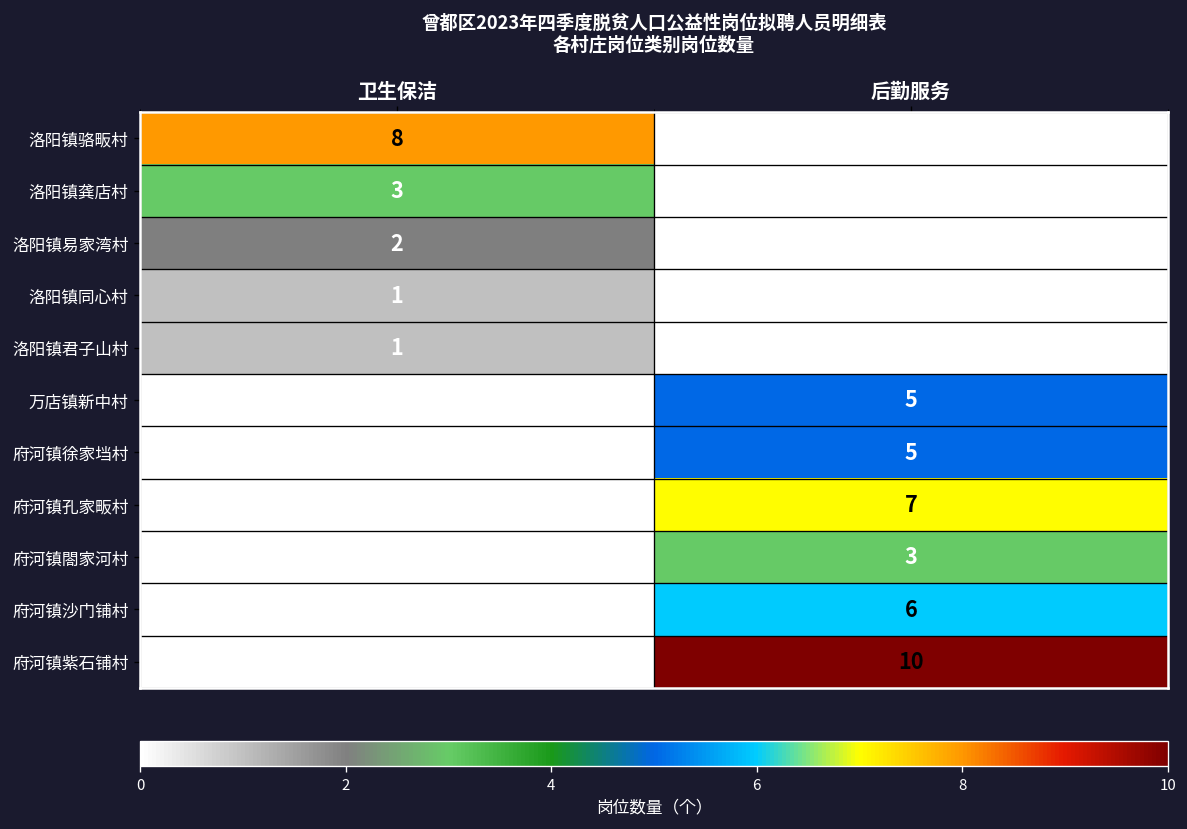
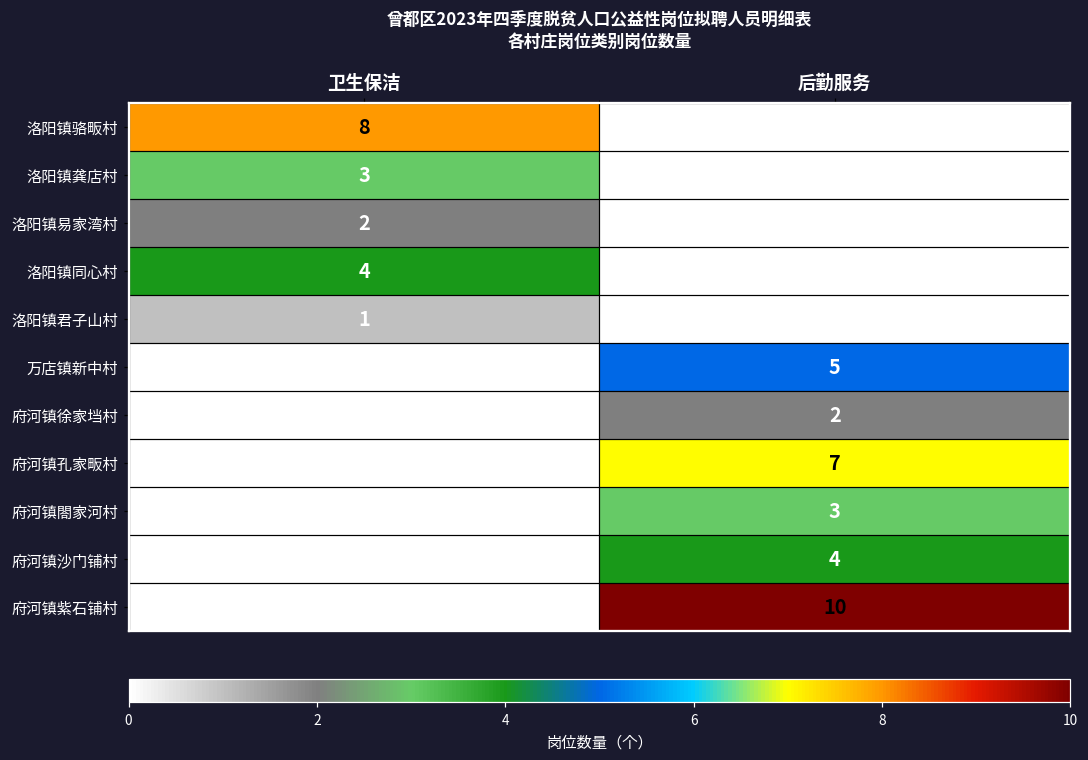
  {
    "洛阳镇骆畈村": {
      "卫生保洁": 8
    },
    "洛阳镇龚店村": {
      "卫生保洁": 3
    },
    "洛阳镇易家湾村": {
      "卫生保洁": 2
    },
    "洛阳镇同心村": {
-     "卫生保洁": 1
+     "卫生保洁": 4
    },
    "洛阳镇君子山村": {
      "卫生保洁": 1
    },
    "万店镇新中村": {
      "后勤服务": 5
    },
    "府河镇徐家垱村": {
-     "后勤服务": 5
+     "后勤服务": 2
    },
    "府河镇孔家畈村": {
      "后勤服务": 7
    },
    "府河镇閤家河村": {
      "后勤服务": 3
    },
    "府河镇沙门铺村": {
-     "后勤服务": 6
+     "后勤服务": 4
    },
    "府河镇紫石铺村": {
      "后勤服务": 10
    }
  }
